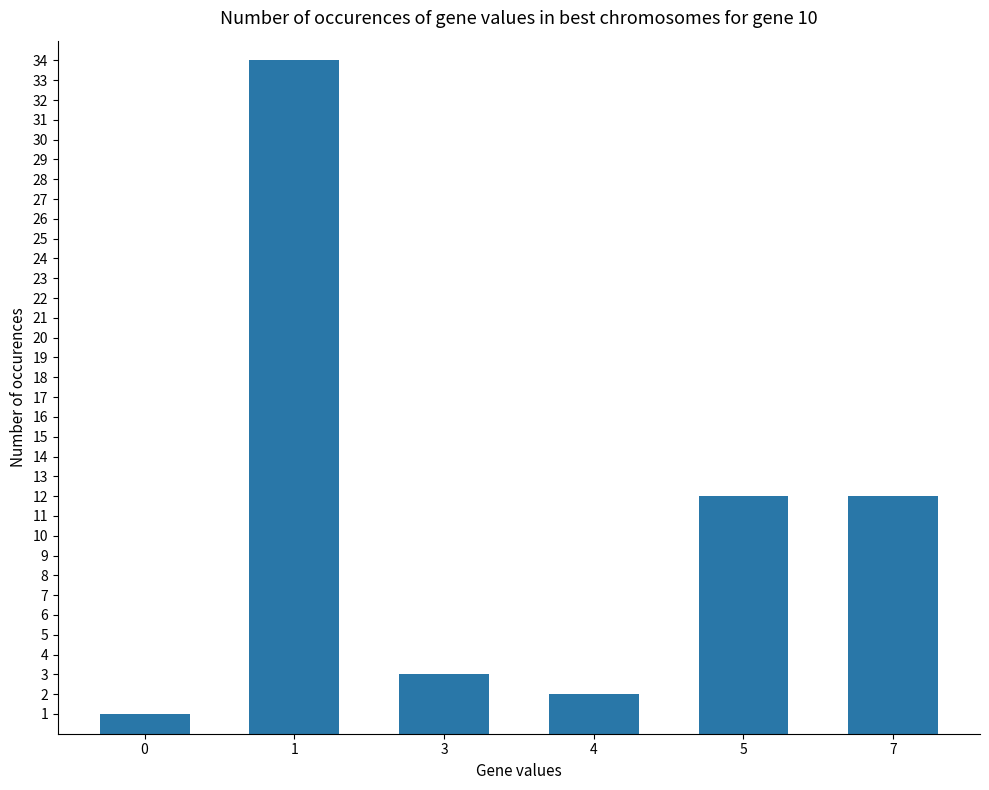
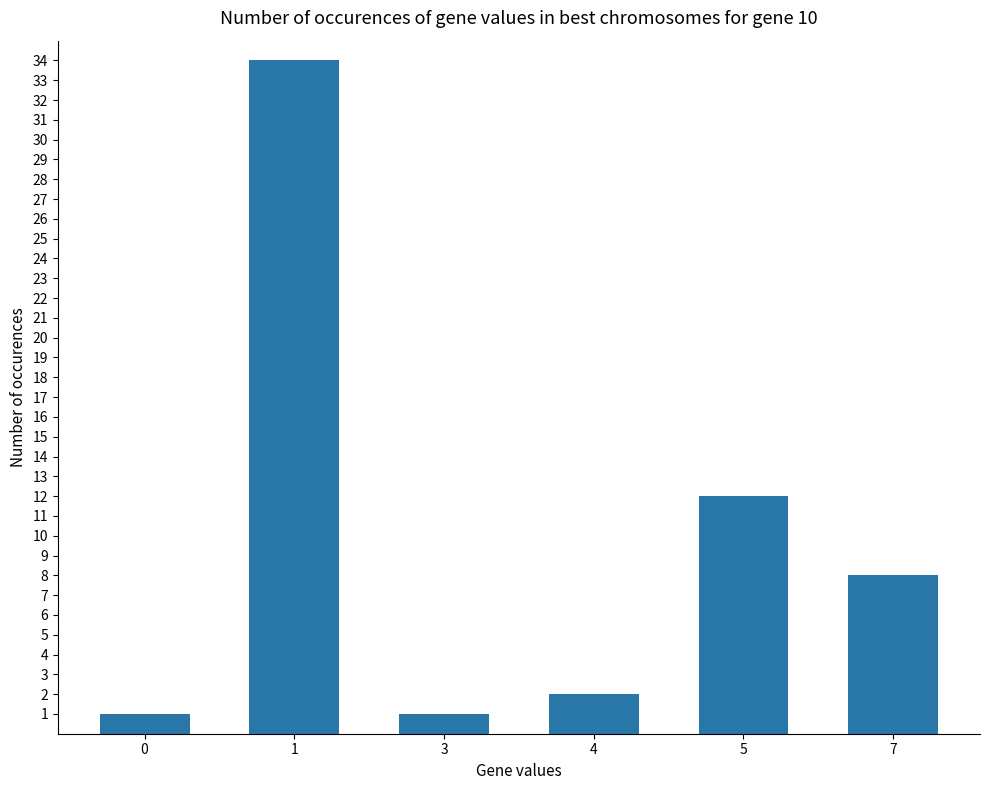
  {
    "0": 1,
    "1": 34,
-   "3": 3,
+   "3": 1,
    "4": 2,
    "5": 12,
-   "7": 12
+   "7": 8
  }
